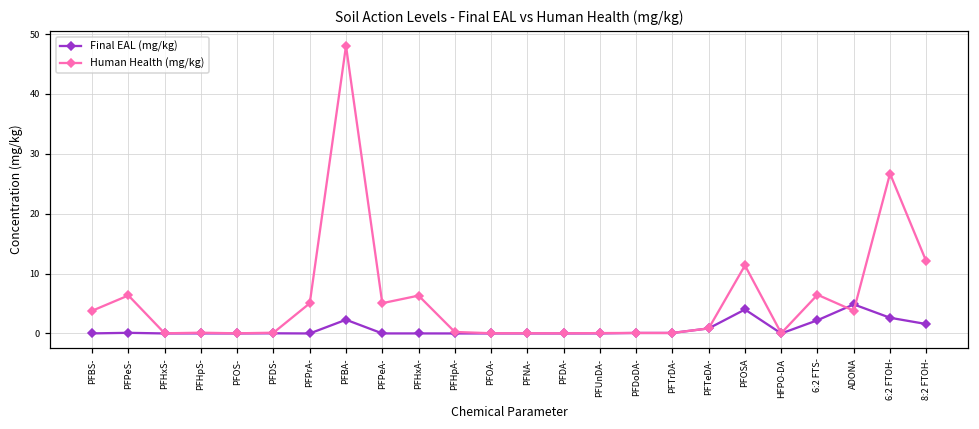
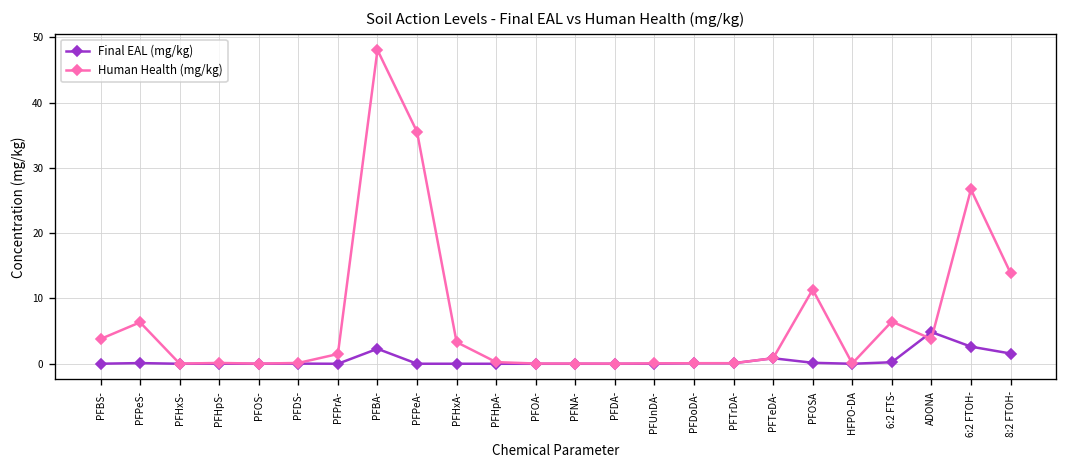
  {
    "Final EAL (mg/kg)": {
      "PFBS-": 0,
      "PFPeS-": 0,
      "PFPrA-": 0,
      "PFBA-": 2,
      "PFPeA-": 0,
      "PFHxA-": 0,
-     "PFOSA": 4,
-     "6:2 FTS-": 2,
+     "PFOSA": 0,
+     "6:2 FTS-": 0,
      "ADONA": 5,
      "6:2 FTOH-": 3,
      "8:2 FTOH-": 2
    },
    "Human Health (mg/kg)": {
      "PFBS-": 4,
      "PFPeS-": 6,
-     "PFPrA-": 5,
+     "PFPrA-": 1,
      "PFBA-": 48,
-     "PFPeA-": 5,
-     "PFHxA-": 6,
+     "PFPeA-": 36,
+     "PFHxA-": 3,
      "PFOSA": 11,
      "6:2 FTS-": 6,
      "ADONA": 4,
      "6:2 FTOH-": 27,
-     "8:2 FTOH-": 12
+     "8:2 FTOH-": 14
    }
  }
